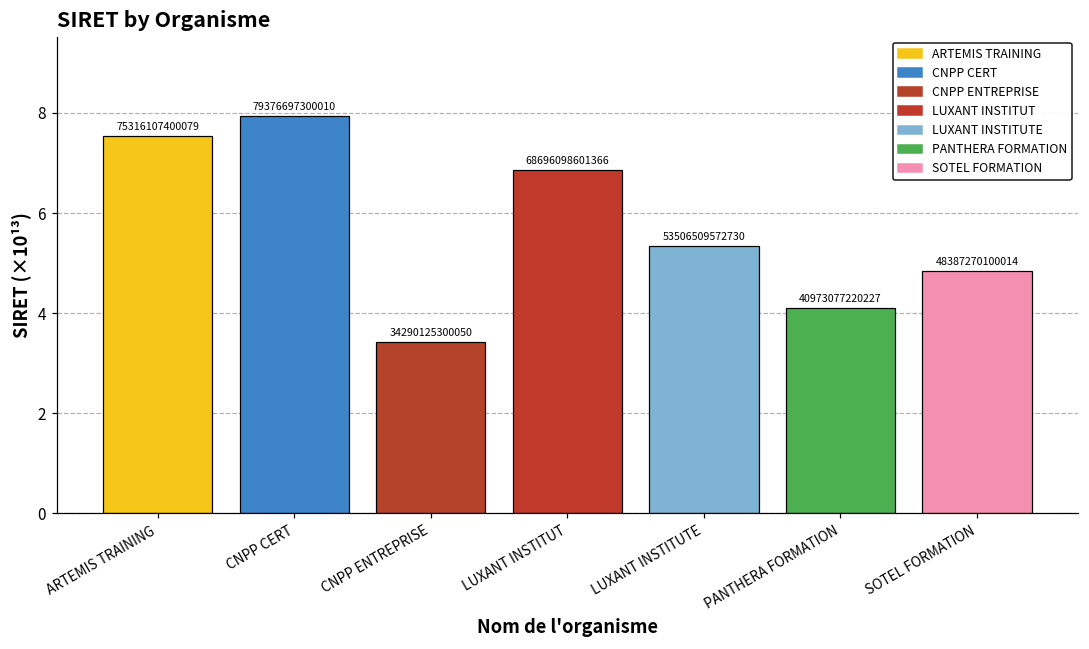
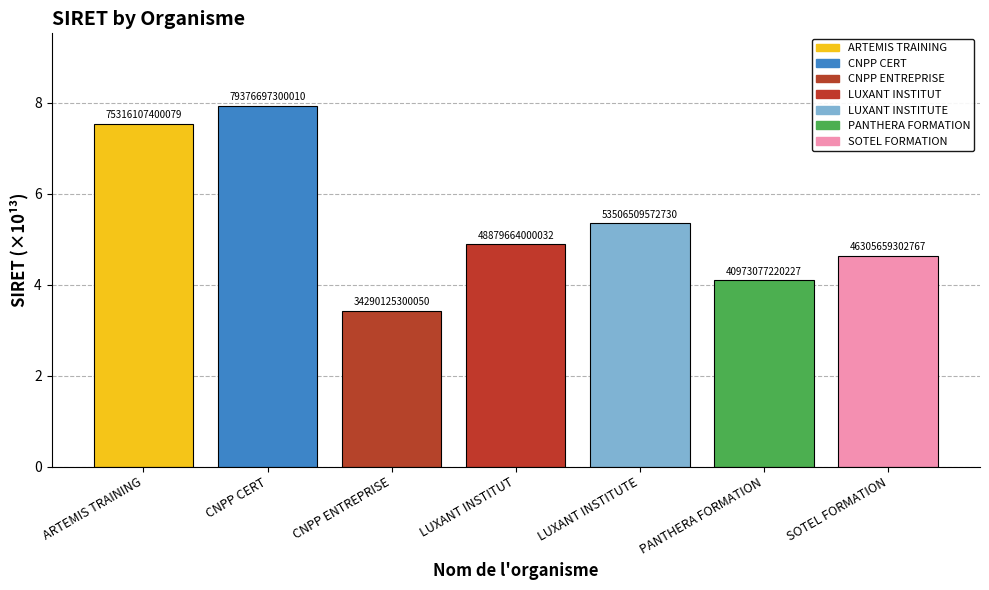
  {
-   "LUXANT INSTITUT": 68696098601366,
-   "SOTEL FORMATION": 48387270100014
+   "LUXANT INSTITUT": 48879664000032,
+   "SOTEL FORMATION": 46305659302767
  }
